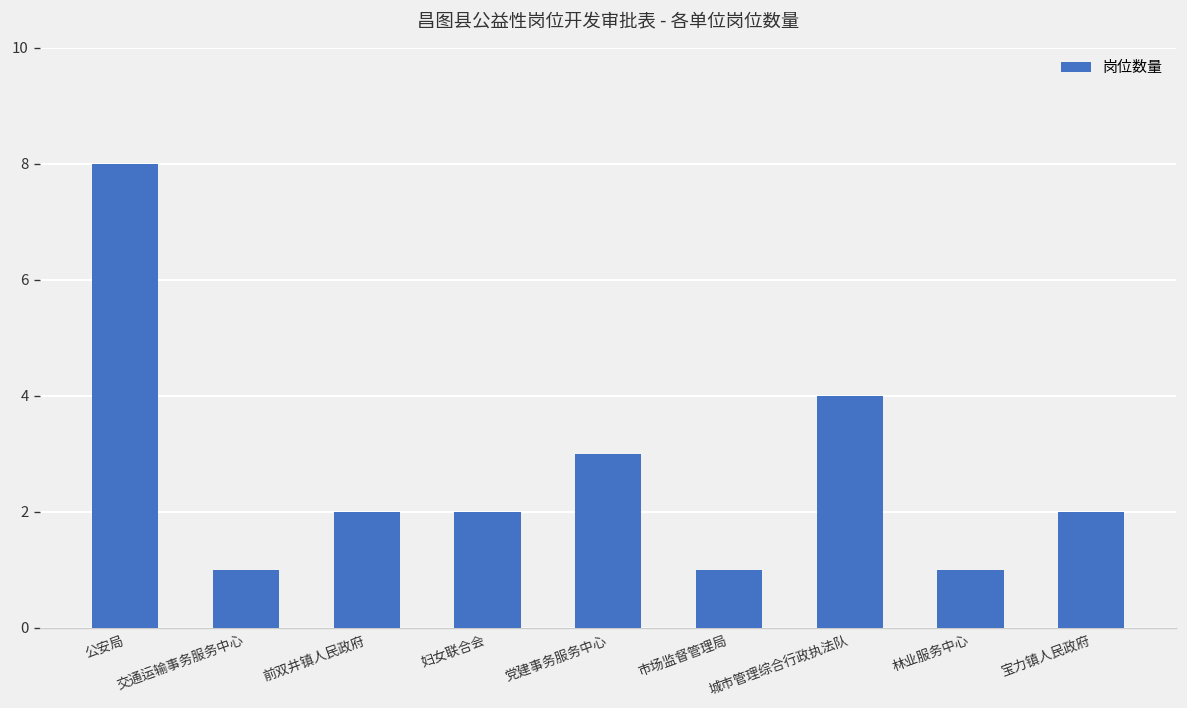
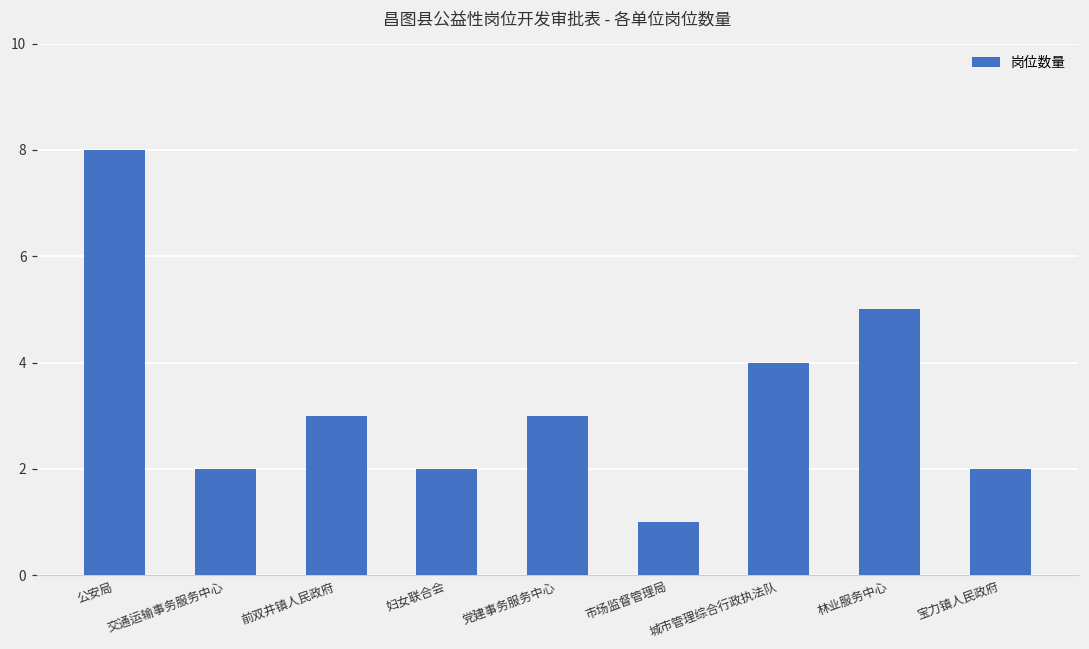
  {
    "公安局": 8,
-   "交通运输事务服务中心": 1,
-   "前双井镇人民政府": 2,
+   "交通运输事务服务中心": 2,
+   "前双井镇人民政府": 3,
    "妇女联合会": 2,
    "党建事务服务中心": 3,
    "市场监督管理局": 1,
    "城市管理综合行政执法队": 4,
-   "林业服务中心": 1,
+   "林业服务中心": 5,
    "宝力镇人民政府": 2
  }
